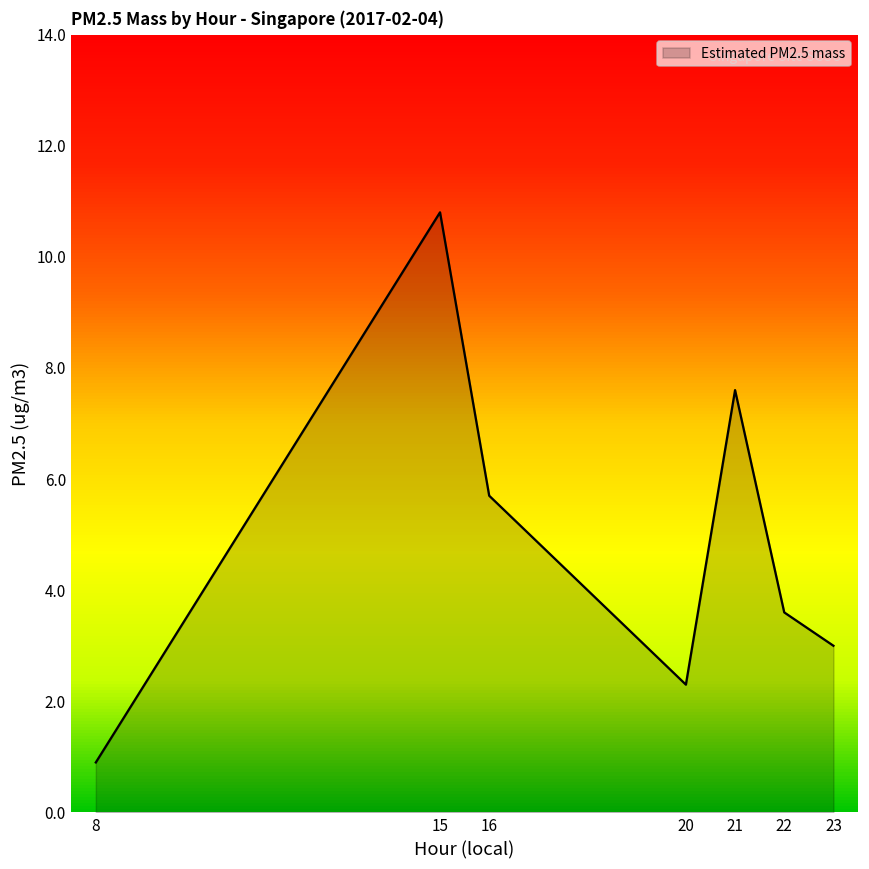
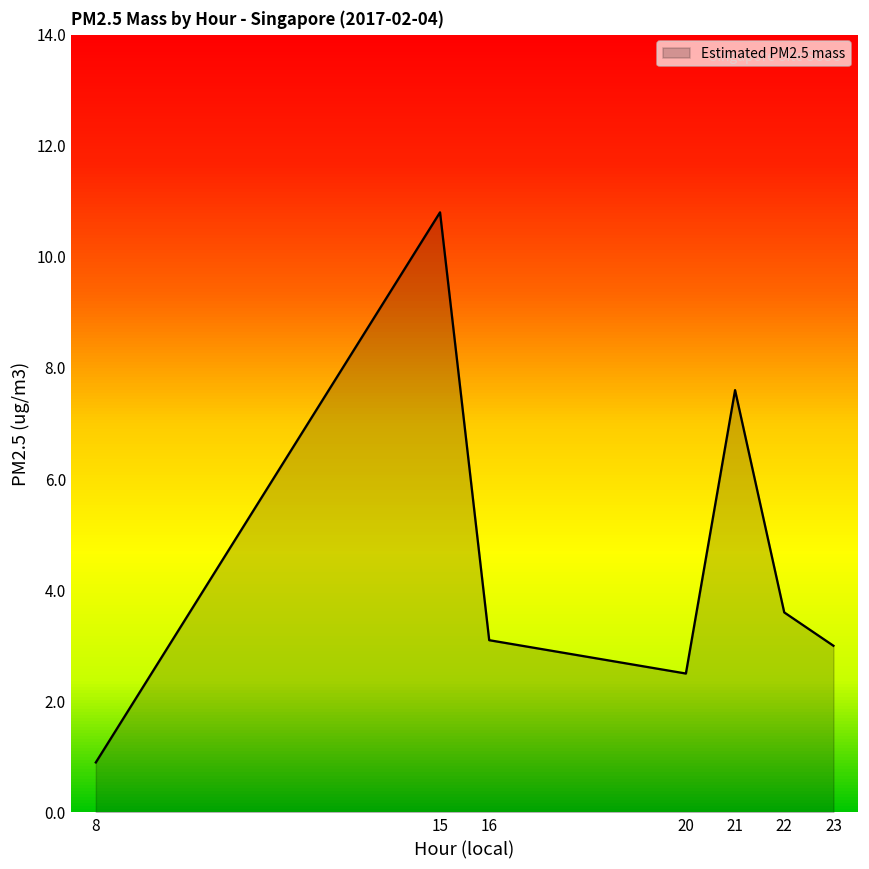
  {
    "8": 0.9,
    "15": 10.8,
-   "16": 5.7,
-   "20": 2.3,
+   "16": 3.1,
+   "20": 2.5,
    "21": 7.6,
    "22": 3.6,
    "23": 3.0
  }
